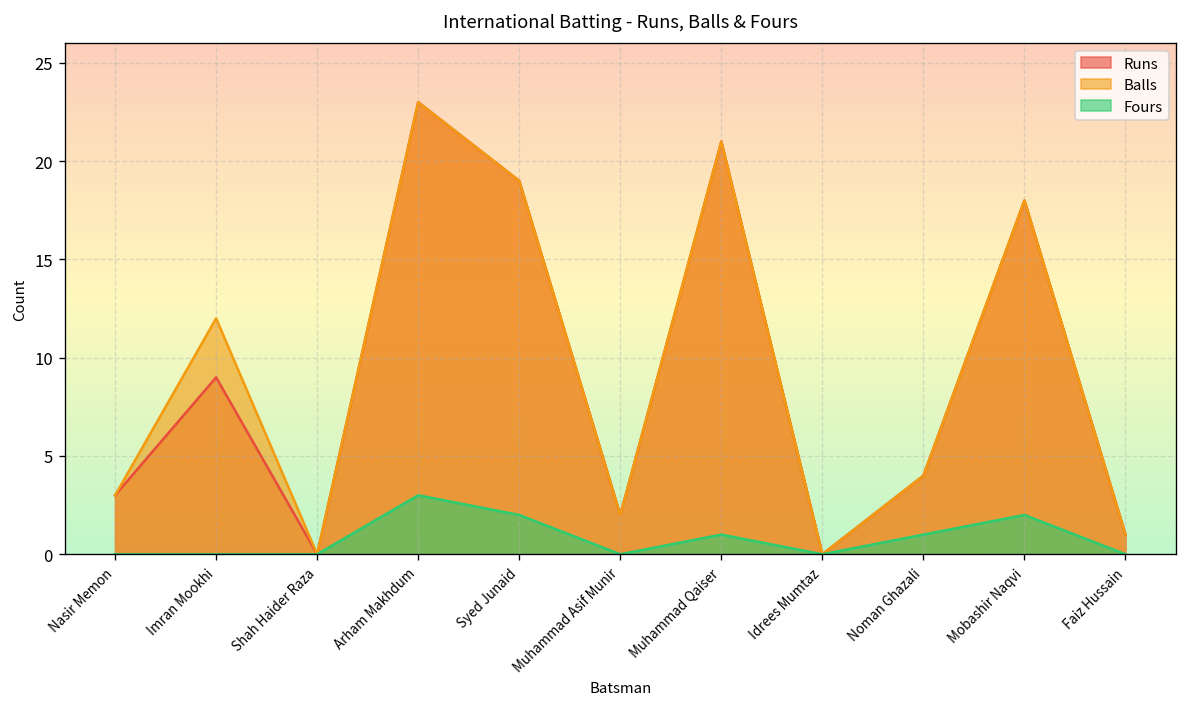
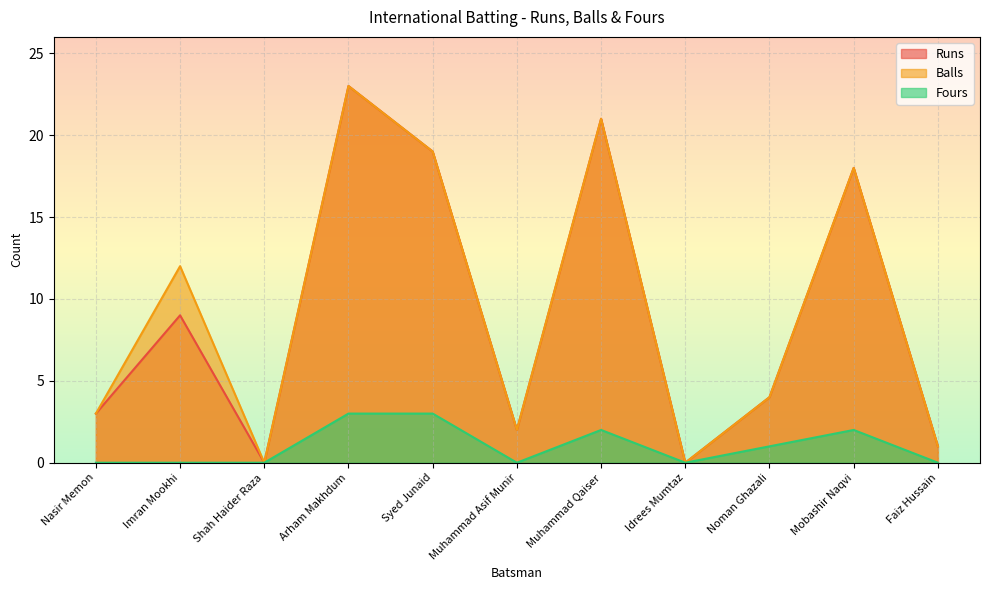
  {
    "Runs": {
      "Imran Mookhi": 9
    },
    "Balls": {
      "Imran Mookhi": 12
    },
    "Fours": {
      "Nasir Memon": 0,
      "Imran Mookhi": 0,
      "Arham Makhdum": 3,
-     "Syed Junaid": 2,
+     "Syed Junaid": 3,
      "Muhammad Asif Munir": 0,
-     "Muhammad Qaiser": 1,
+     "Muhammad Qaiser": 2,
      "Noman Ghazali": 1,
      "Mobashir Naqvi": 2,
      "Faiz Hussain": 0
    }
  }
